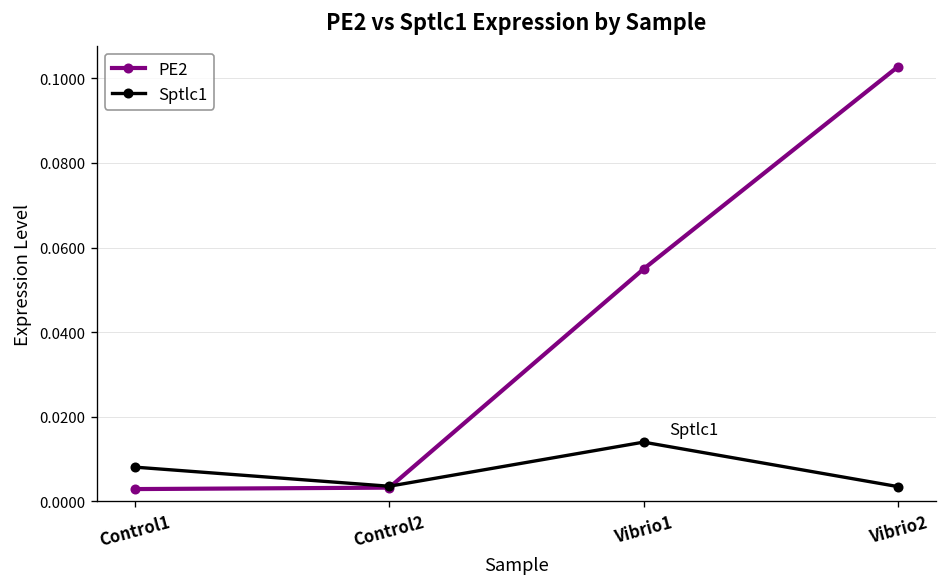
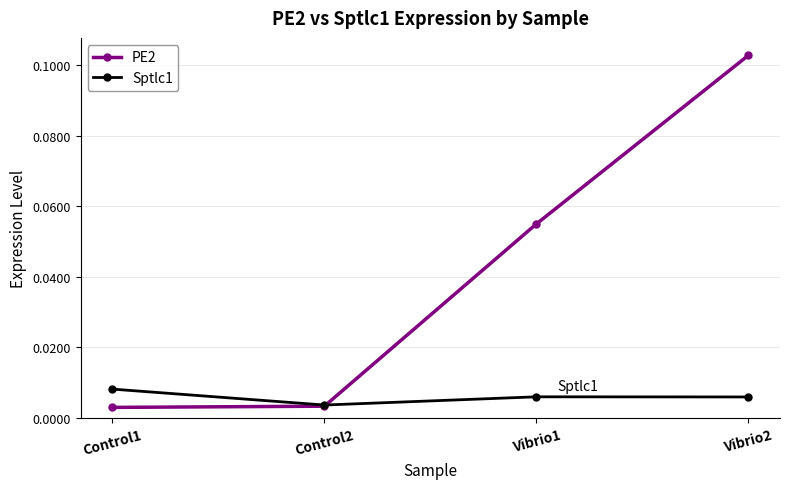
  {
    "PE2": {
      "Control1": 0.003,
      "Vibrio1": 0.055,
      "Vibrio2": 0.103
    },
    "Sptlc1": {
      "Control1": 0.008,
-     "Vibrio1": 0.014,
-     "Vibrio2": 0.003
+     "Vibrio1": 0.006,
+     "Vibrio2": 0.006
    }
  }
